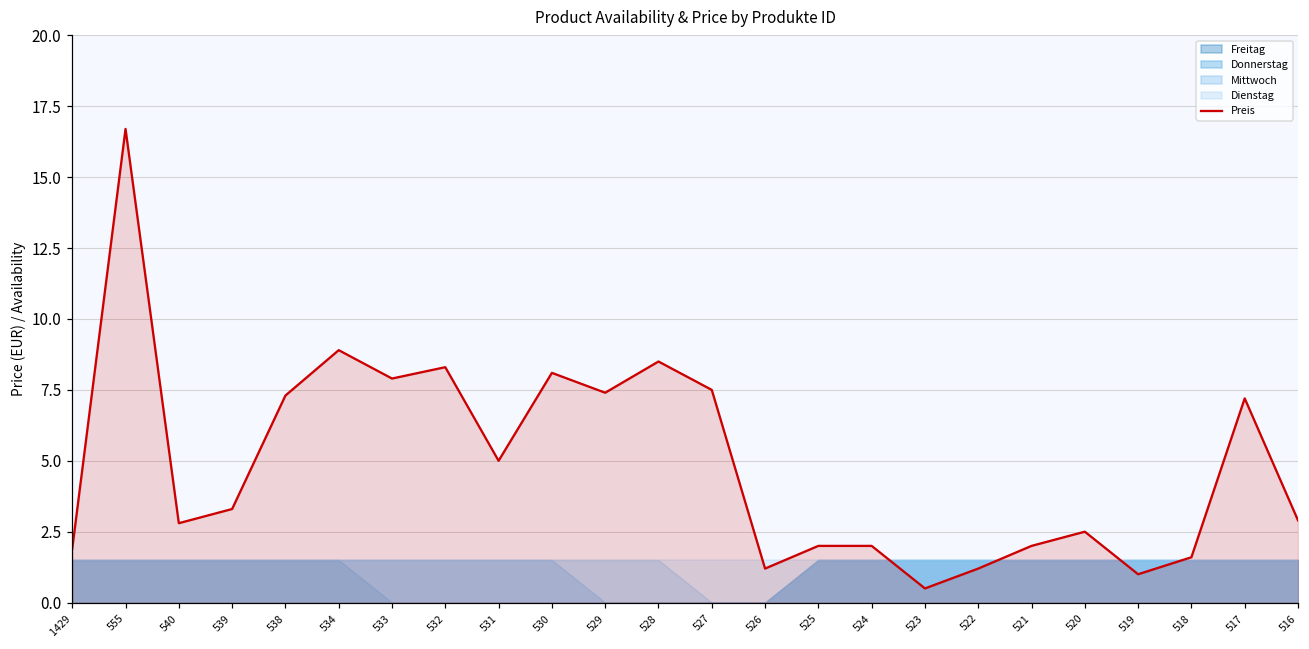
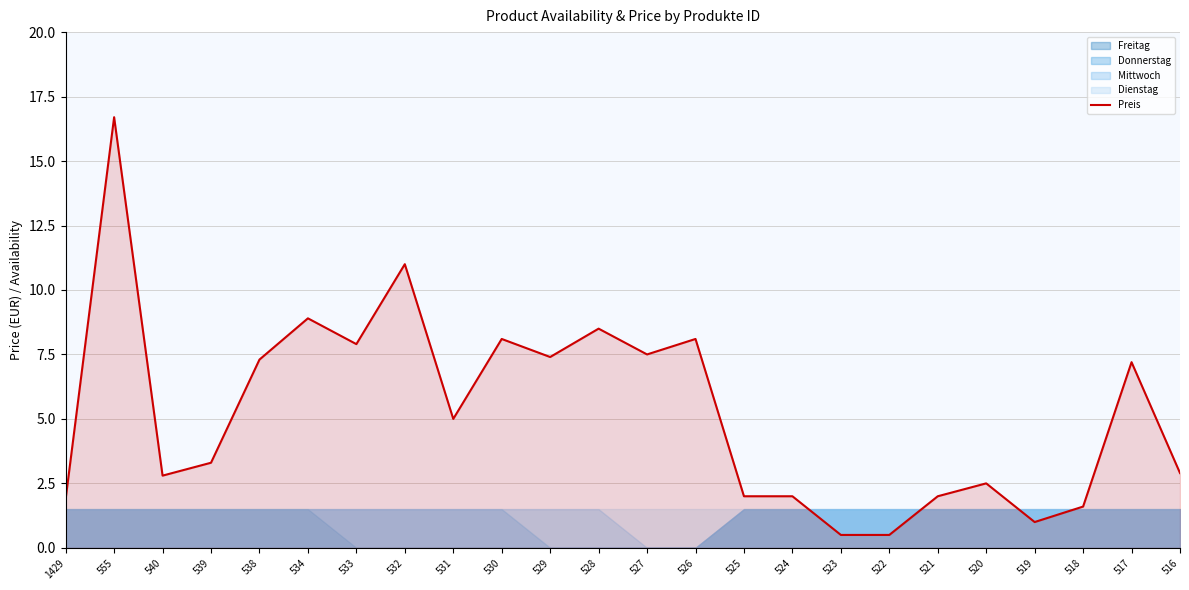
  {
    "Preis": {
      "1429": 1.9,
      "555": 16.7,
      "540": 2.8,
      "539": 3.3,
      "538": 7.3,
      "534": 8.9,
      "533": 7.9,
-     "532": 8.3,
+     "532": 11.0,
      "531": 5.0,
      "530": 8.1,
      "529": 7.4,
      "528": 8.5,
      "527": 7.5,
-     "526": 1.2,
+     "526": 8.1,
      "525": 2.0,
      "524": 2.0,
      "523": 0.5,
-     "522": 1.2,
+     "522": 0.5,
      "521": 2.0,
      "520": 2.5,
      "519": 1.0,
      "517": 7.2,
      "516": 2.9
    }
  }
